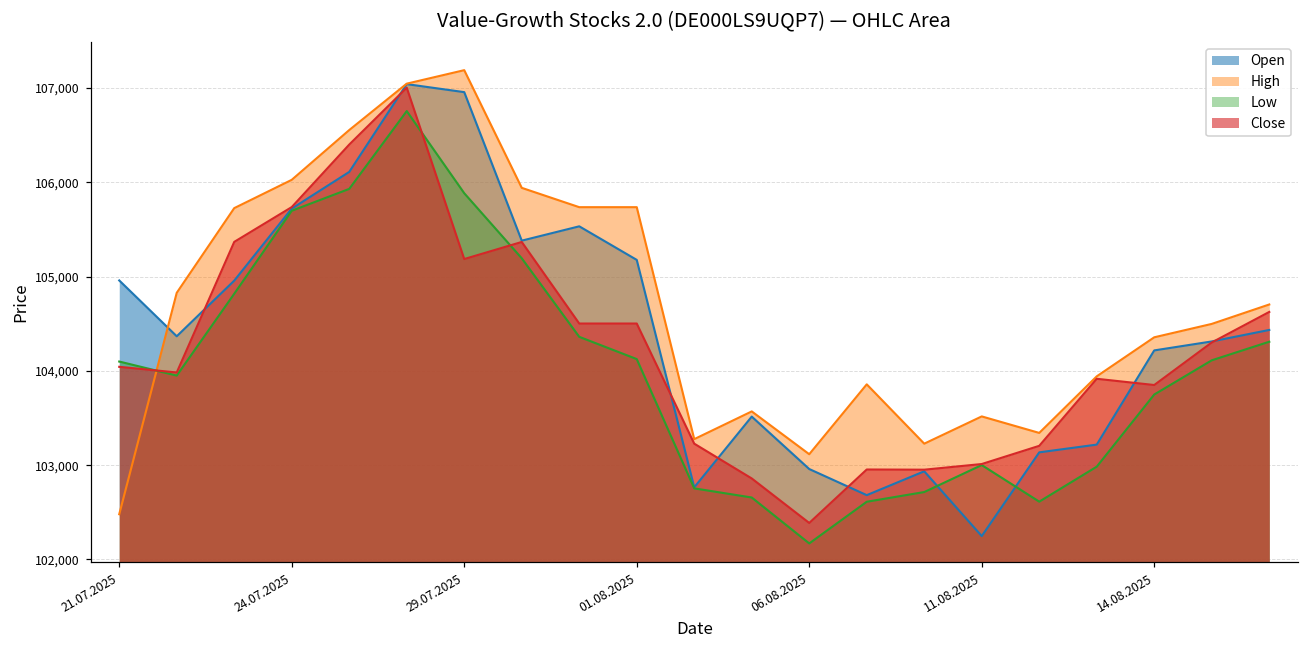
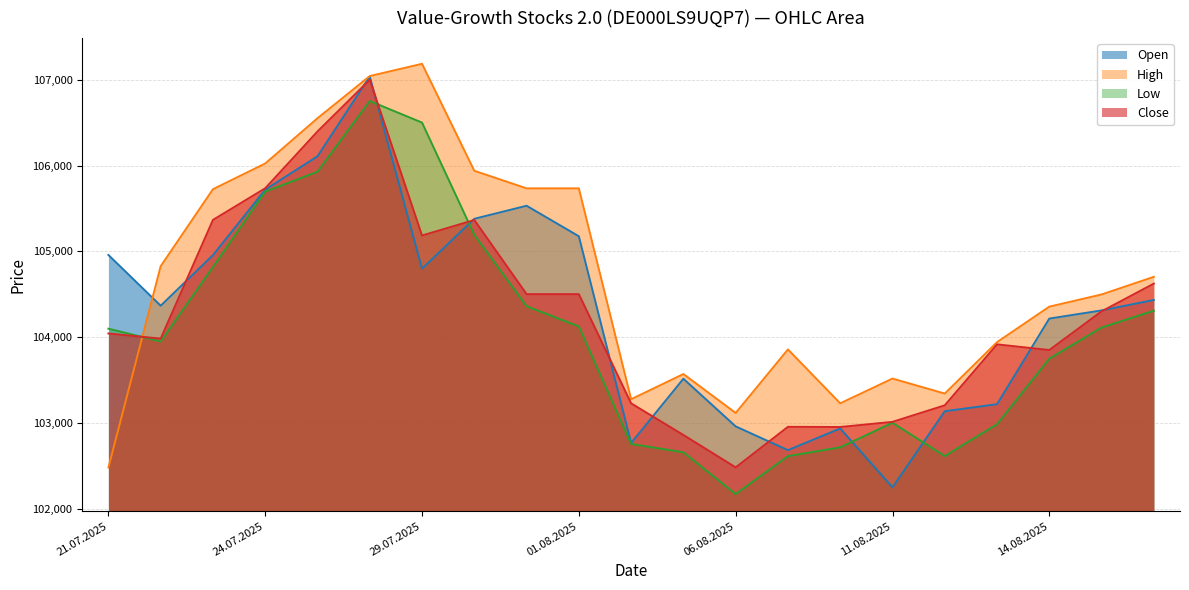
  {
    "Open": {
      "21.07.2025": "105,000",
-     "29.07.2025": "107,000",
+     "29.07.2025": "104,800",
      "01.08.2025": "105,200",
      "06.08.2025": "103,000",
      "11.08.2025": "102,200",
      "14.08.2025": "104,200"
    },
    "High": {
      "21.07.2025": "102,500",
      "24.07.2025": "106,000",
      "29.07.2025": "107,200",
      "01.08.2025": "105,700",
      "06.08.2025": "103,100",
      "11.08.2025": "103,500",
      "14.08.2025": "104,400"
    },
    "Low": {
      "21.07.2025": "104,100",
-     "29.07.2025": "105,900",
+     "29.07.2025": "106,500",
      "01.08.2025": "104,100",
      "06.08.2025": "102,200",
      "14.08.2025": "103,700"
    },
    "Close": {
      "21.07.2025": "104,000",
      "29.07.2025": "105,200",
      "01.08.2025": "104,500",
-     "06.08.2025": "102,400",
+     "06.08.2025": "102,500",
      "14.08.2025": "103,900"
    }
  }
